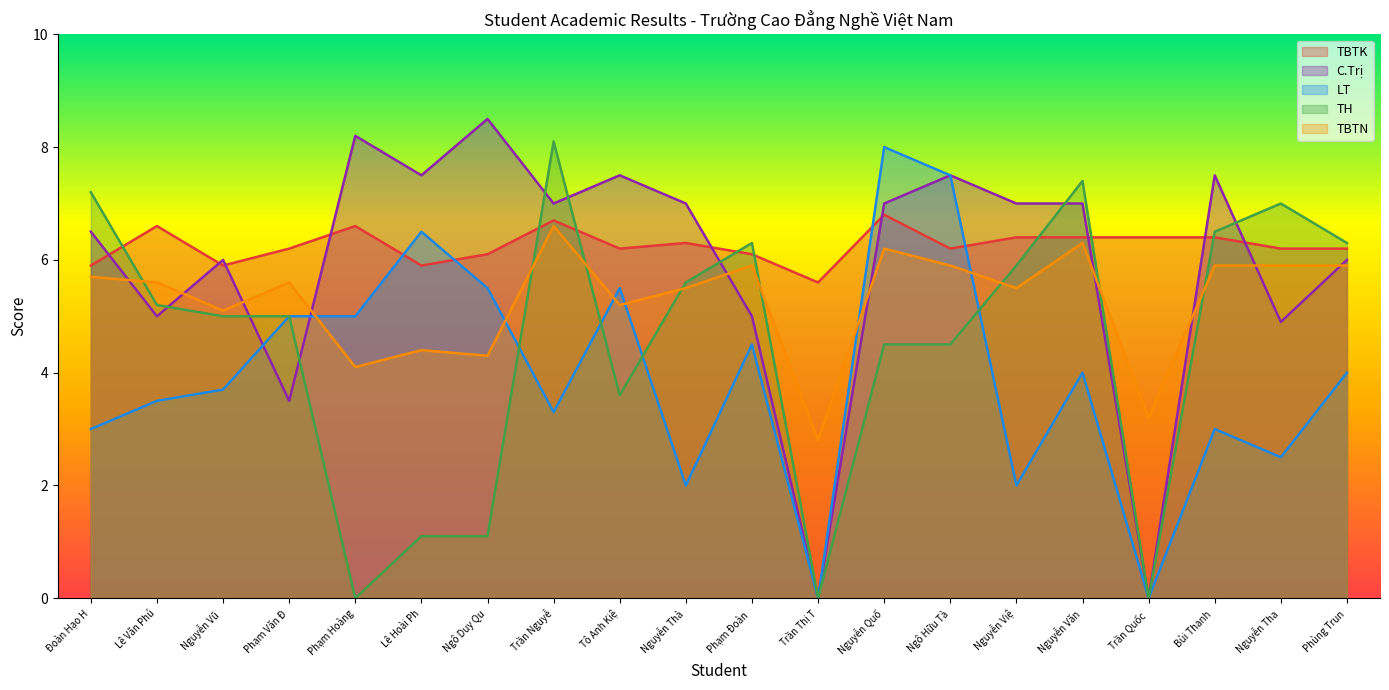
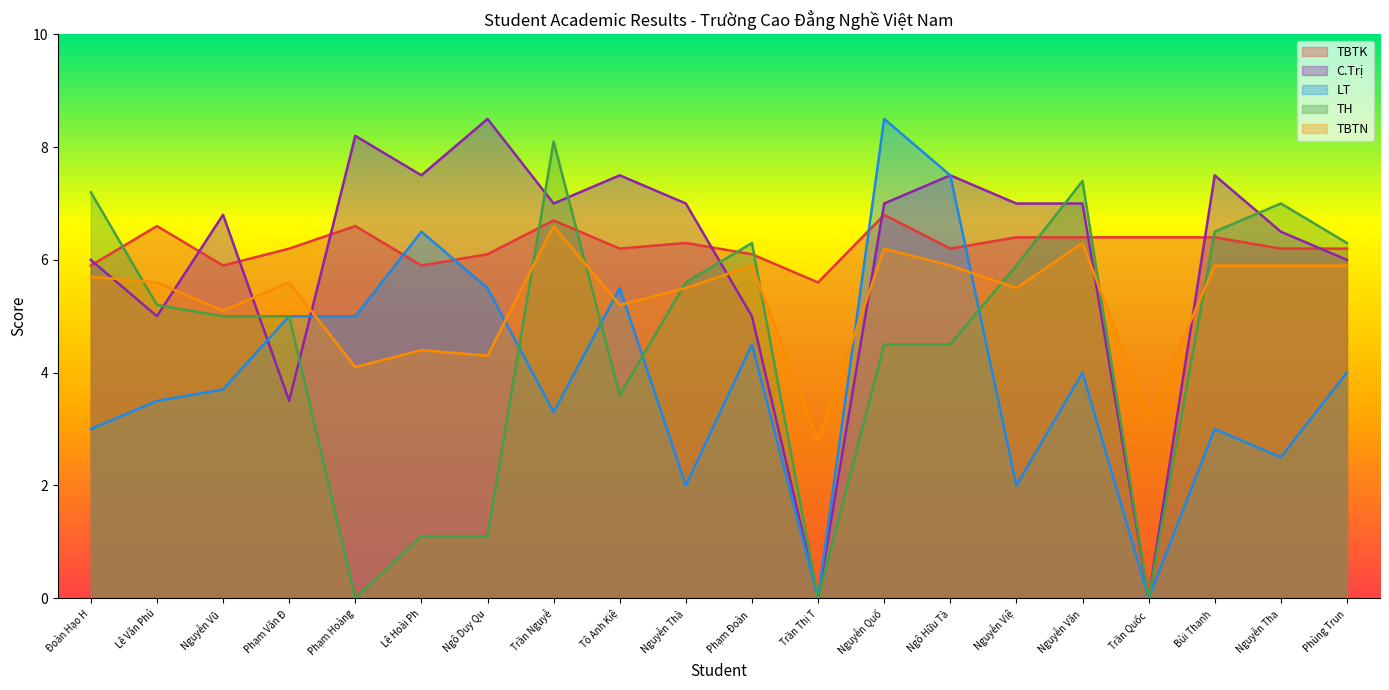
  {
    "C.Trị": {
-     "Đoàn Hạo H": 6.5,
+     "Đoàn Hạo H": 6.0,
      "Lê Văn Phú": 5.0,
-     "Nguyễn Vũ": 6.0,
+     "Nguyễn Vũ": 6.8,
      "Phạm Văn Đ": 3.5,
      "Phạm Hoàng": 8.2,
      "Lê Hoài Ph": 7.5,
      "Ngô Duy Qu": 8.5,
      "Trần Nguyễ": 7.0,
      "Tô Anh Kiệ": 7.5,
      "Nguyễn Thà": 7.0,
      "Phạm Đoàn": 5.0,
      "Nguyễn Quố": 7.0,
      "Nguyễn Việ": 7.0,
      "Nguyễn Văn": 7.0,
      "Bùi Thanh": 7.5,
-     "Nguyễn Tha": 4.9,
+     "Nguyễn Tha": 6.5,
      "Phùng Trun": 6.0
    },
    "LT": {
      "Đoàn Hạo H": 3.0,
      "Lê Văn Phú": 3.5,
      "Nguyễn Vũ": 3.7,
      "Phạm Hoàng": 5.0,
      "Lê Hoài Ph": 6.5,
      "Ngô Duy Qu": 5.5,
      "Trần Nguyễ": 3.3,
      "Tô Anh Kiệ": 5.5,
      "Nguyễn Thà": 2.0,
      "Phạm Đoàn": 4.5,
-     "Nguyễn Quố": 8.0,
+     "Nguyễn Quố": 8.5,
      "Nguyễn Việ": 2.0,
      "Nguyễn Văn": 4.0,
      "Bùi Thanh": 3.0,
      "Nguyễn Tha": 2.5,
      "Phùng Trun": 4.0
    },
    "TH": {
      "Đoàn Hạo H": 7.2,
      "Lê Văn Phú": 5.2,
      "Nguyễn Vũ": 5.0,
      "Phạm Hoàng": 0.0,
      "Lê Hoài Ph": 1.1,
      "Ngô Duy Qu": 1.1,
      "Trần Nguyễ": 8.1,
      "Tô Anh Kiệ": 3.6,
      "Nguyễn Thà": 5.6,
      "Phạm Đoàn": 6.3,
      "Nguyễn Quố": 4.5,
      "Ngô Hữu Tà": 4.5,
      "Nguyễn Việ": 5.9,
      "Nguyễn Văn": 7.4,
      "Bùi Thanh": 6.5,
      "Nguyễn Tha": 7.0,
      "Phùng Trun": 6.3
    }
  }
